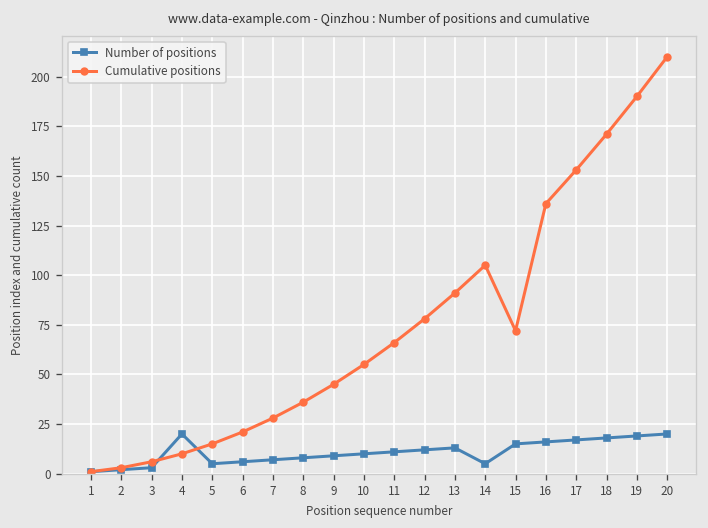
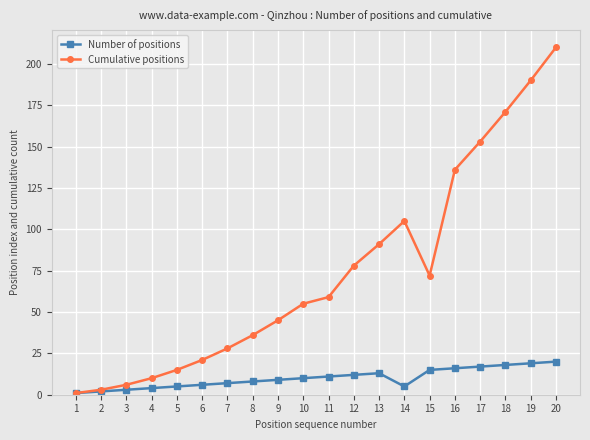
  {
    "Number of positions": {
      "3": 3,
-     "4": 20,
+     "4": 4,
      "5": 5,
      "6": 6,
      "7": 7,
      "8": 8,
      "9": 9,
      "10": 10,
      "11": 11,
      "12": 12,
      "13": 13,
      "14": 5,
      "15": 15,
      "16": 16,
      "17": 17,
      "18": 18,
      "19": 19,
      "20": 20
    },
    "Cumulative positions": {
      "3": 6,
      "4": 10,
      "5": 15,
      "6": 21,
      "7": 28,
      "8": 36,
      "9": 45,
      "10": 55,
-     "11": 66,
+     "11": 59,
      "12": 78,
      "13": 91,
      "14": 105,
      "15": 72,
      "16": 136,
      "17": 153,
      "18": 171,
      "19": 190,
      "20": 210
    }
  }
